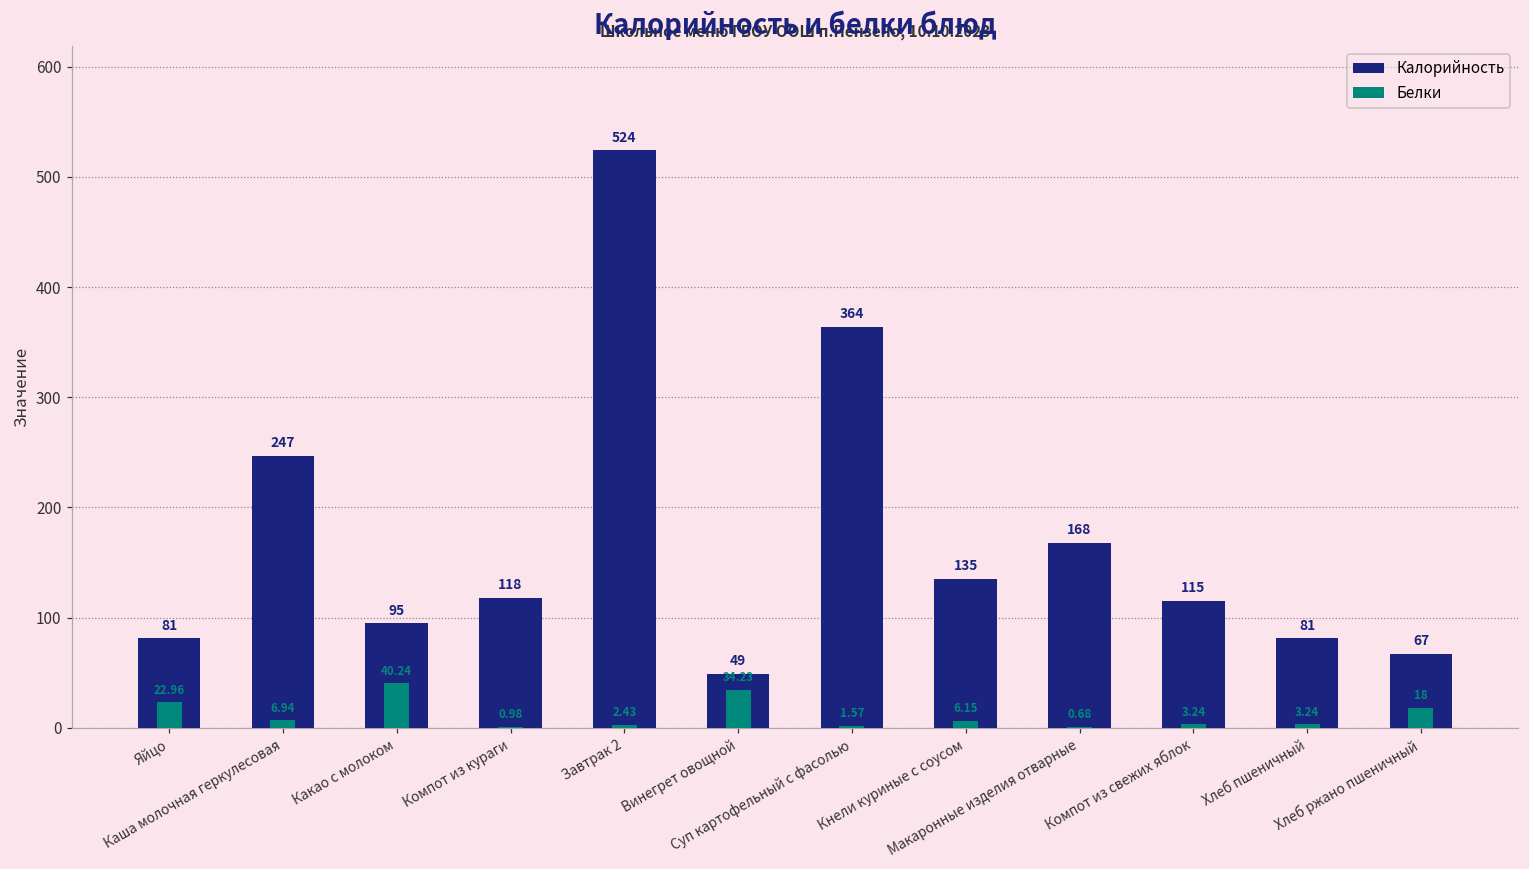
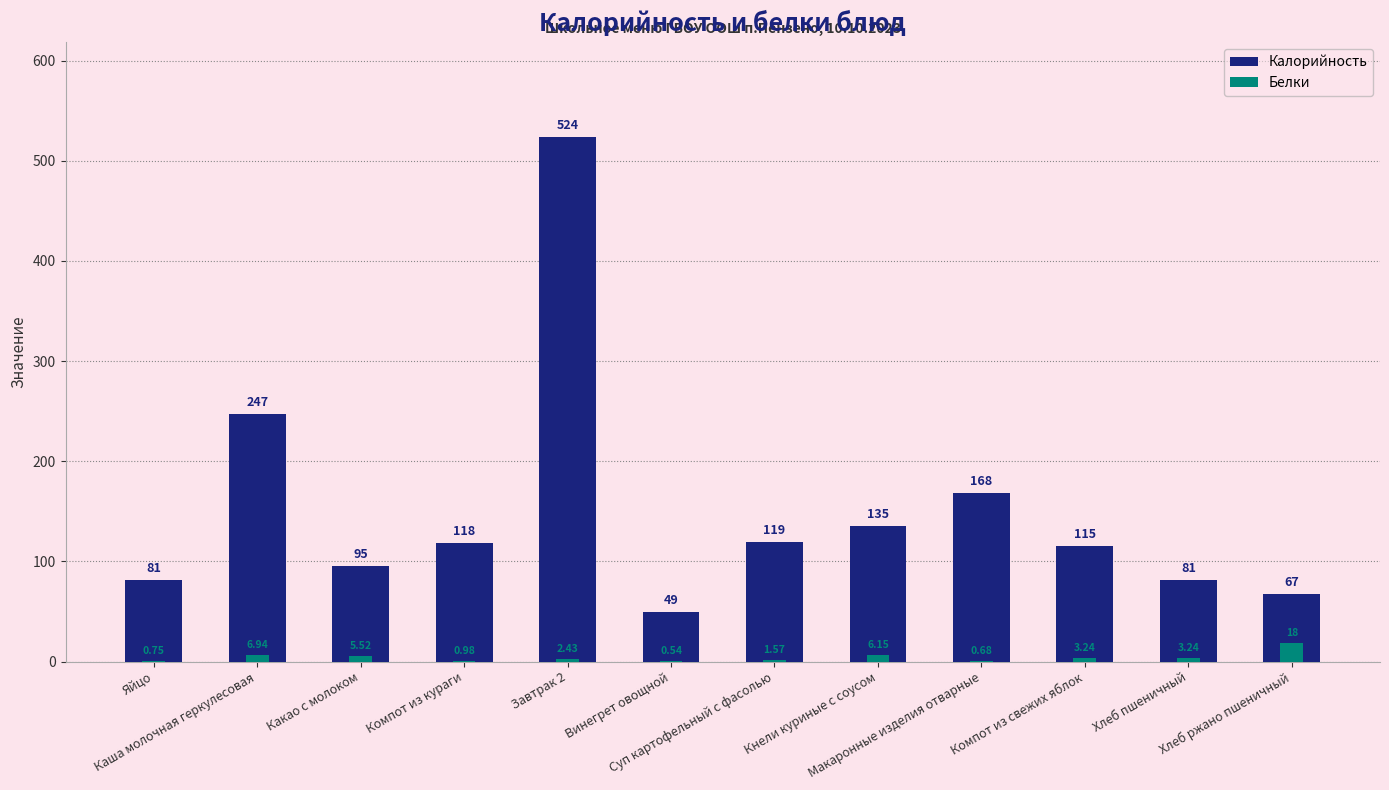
  {
    "Калорийность": {
      "Яйцо": 81,
      "Каша молочная геркулесовая": 247,
      "Какао с молоком": 95,
      "Компот из кураги": 118,
      "Завтрак 2": 524,
      "Винегрет овощной": 49,
-     "Суп картофельный с фасолью": 364,
+     "Суп картофельный с фасолью": 119,
      "Кнели куриные с соусом": 135,
      "Макаронные изделия отварные": 168,
      "Компот из свежих яблок": 115,
      "Хлеб пшеничный": 81,
      "Хлеб ржано пшеничный": 67
    },
    "Белки": {
-     "Яйцо": 22.96,
-     "Какао с молоком": 40.24,
+     "Яйцо": 0.75,
+     "Какао с молоком": 5.52,
      "Компот из кураги": 0.98,
-     "Винегрет овощной": 34.23,
+     "Винегрет овощной": 0.54,
      "Суп картофельный с фасолью": 1.57,
      "Макаронные изделия отварные": 0.68
    }
  }
